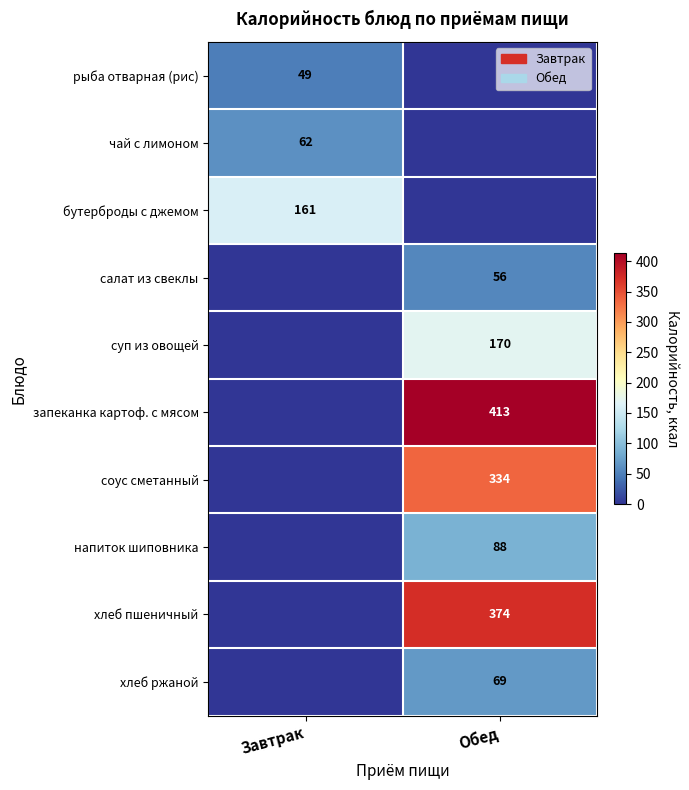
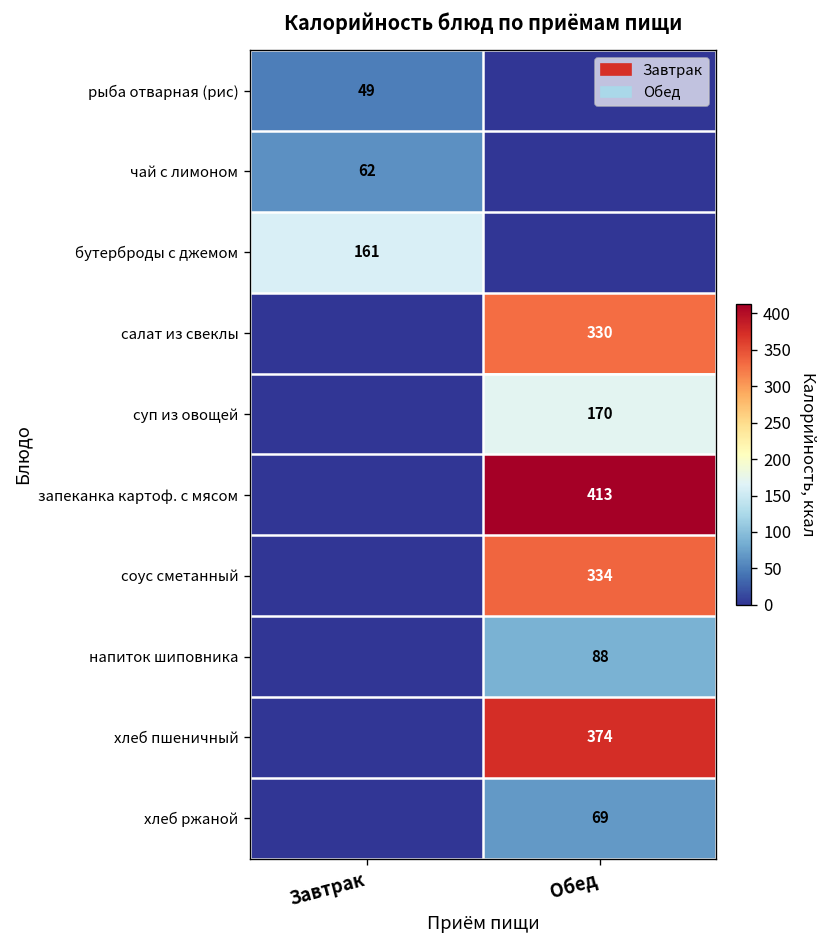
  {
    "рыба отварная (рис)": {
      "Завтрак": 49
    },
    "чай с лимоном": {
      "Завтрак": 62
    },
    "бутерброды с джемом": {
      "Завтрак": 161
    },
    "салат из свеклы": {
-     "Обед": 56
+     "Обед": 330
    },
    "суп из овощей": {
      "Обед": 170
    },
    "запеканка картоф. с мясом": {
      "Обед": 413
    },
    "соус сметанный": {
      "Обед": 334
    },
    "напиток шиповника": {
      "Обед": 88
    },
    "хлеб пшеничный": {
      "Обед": 374
    },
    "хлеб ржаной": {
      "Обед": 69
    }
  }
